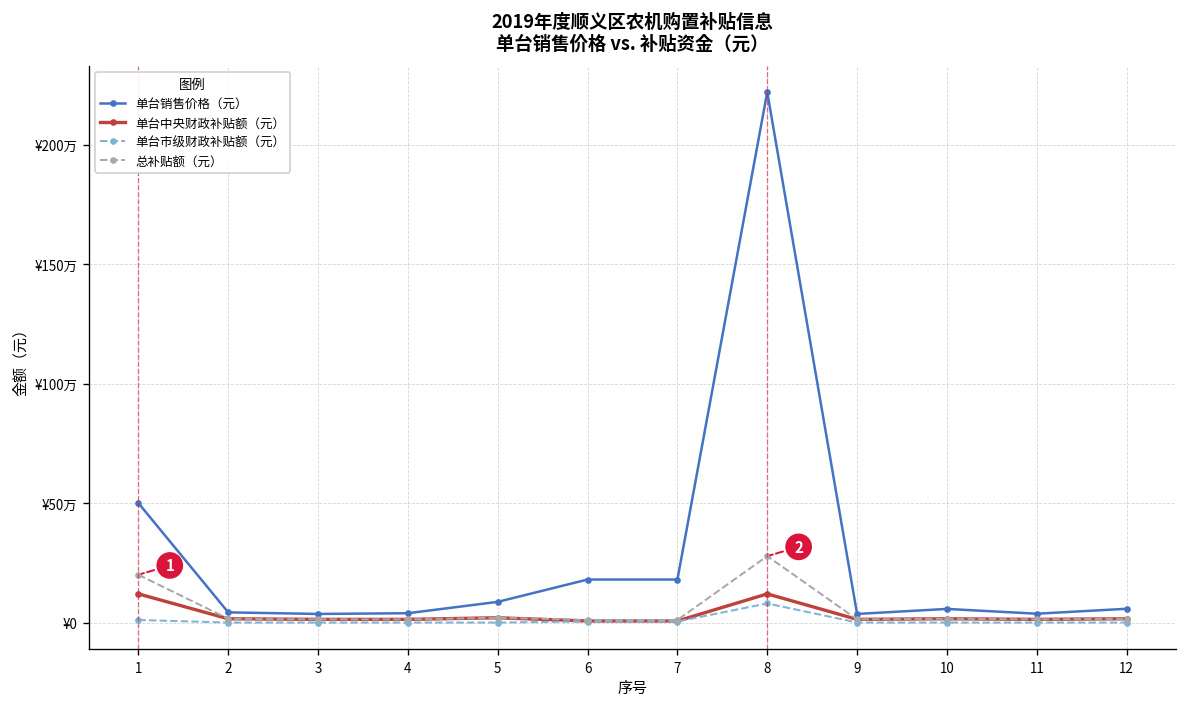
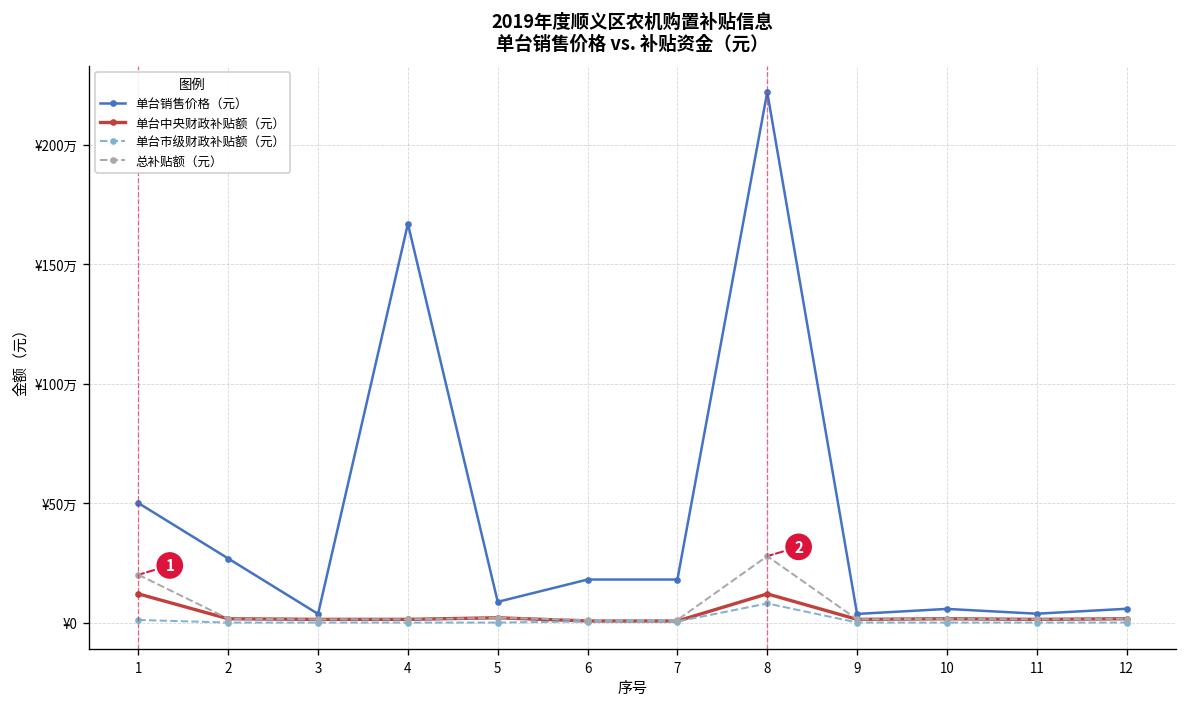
  {
    "单台销售价格（元）": {
      "1": "¥50万",
-     "2": "¥4万",
+     "2": "¥27万",
      "3": "¥4万",
-     "4": "¥4万",
+     "4": "¥167万",
      "5": "¥9万",
      "6": "¥18万",
      "7": "¥18万",
      "8": "¥222万",
      "9": "¥4万",
      "10": "¥6万",
      "11": "¥4万",
      "12": "¥6万"
    },
    "单台中央财政补贴额（元）": {
      "1": "¥12万",
      "8": "¥12万"
    },
    "单台市级财政补贴额（元）": {
      "1": "¥1万",
      "2": "¥0万",
      "3": "¥0万",
      "4": "¥0万",
      "5": "¥0万",
      "8": "¥8万",
      "9": "¥0万",
      "10": "¥0万",
      "11": "¥0万",
      "12": "¥0万"
    }
  }
